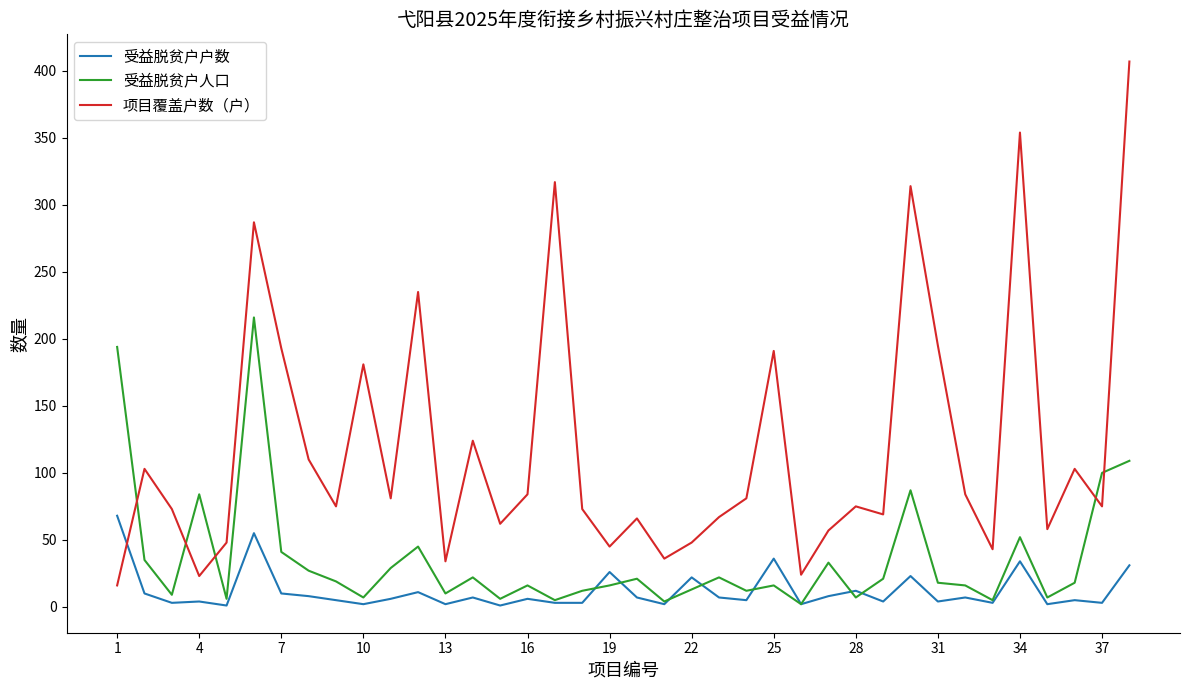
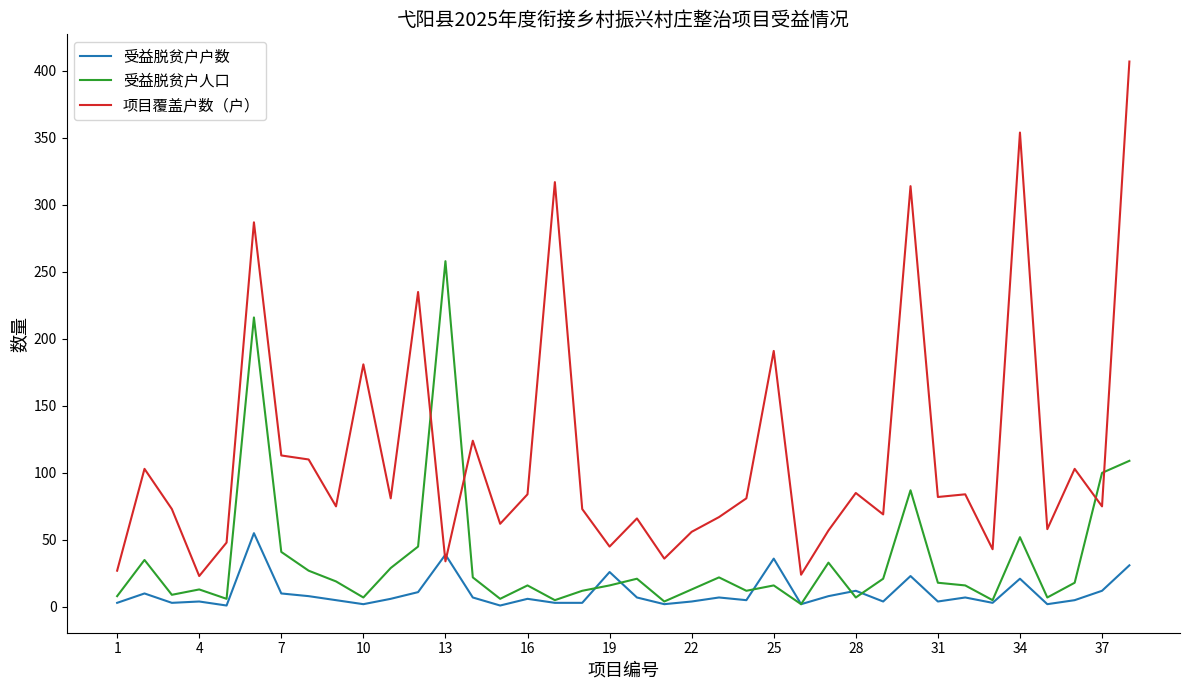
  {
    "受益脱贫户户数": {
-     "1": 68,
+     "1": 3,
      "4": 4,
      "7": 10,
      "10": 2,
-     "13": 2,
+     "13": 39,
      "16": 6,
      "19": 26,
-     "22": 22,
+     "22": 4,
      "25": 36,
      "28": 12,
      "31": 4,
-     "34": 34,
-     "37": 3
+     "34": 21,
+     "37": 12
    },
    "受益脱贫户人口": {
-     "1": 194,
-     "4": 84,
+     "1": 8,
+     "4": 13,
      "7": 41,
      "10": 7,
-     "13": 10,
+     "13": 258,
      "16": 16,
      "19": 16,
      "22": 13,
      "25": 16,
      "28": 7,
      "31": 18,
      "34": 52,
      "37": 100
    },
    "项目覆盖户数（户）": {
-     "1": 16,
+     "1": 27,
      "4": 23,
-     "7": 193,
+     "7": 113,
      "10": 181,
      "13": 34,
      "16": 84,
      "19": 45,
-     "22": 48,
+     "22": 56,
      "25": 191,
-     "28": 75,
-     "31": 195,
+     "28": 85,
+     "31": 82,
      "34": 354,
      "37": 75
    }
  }
